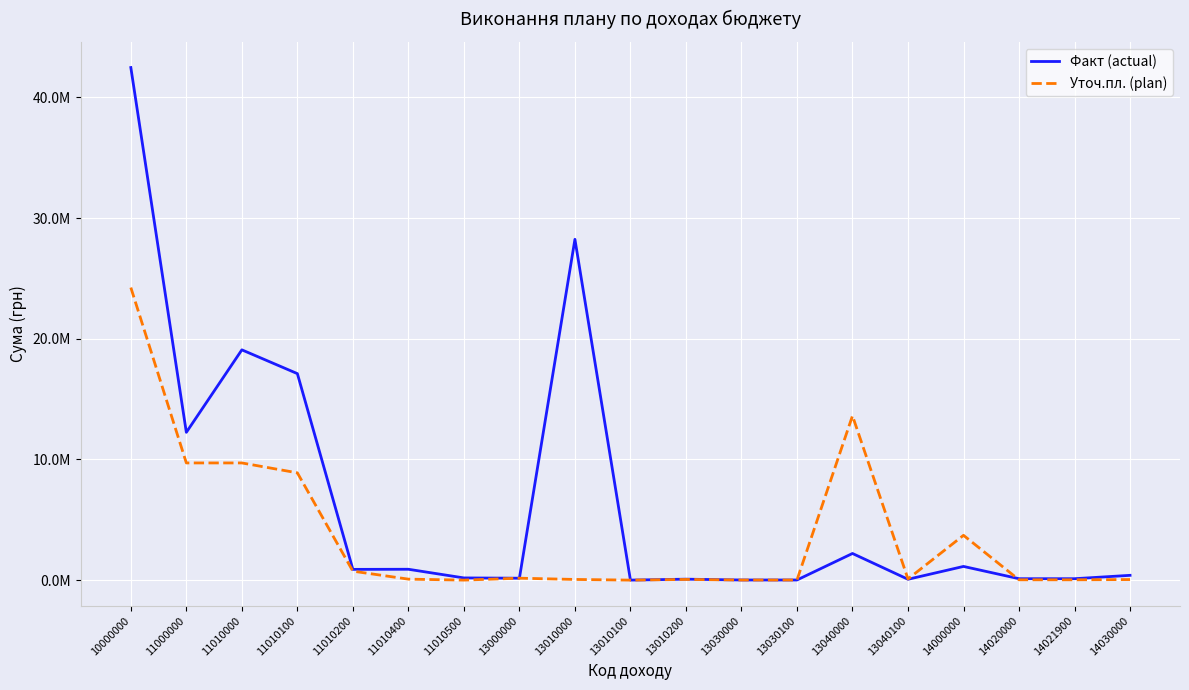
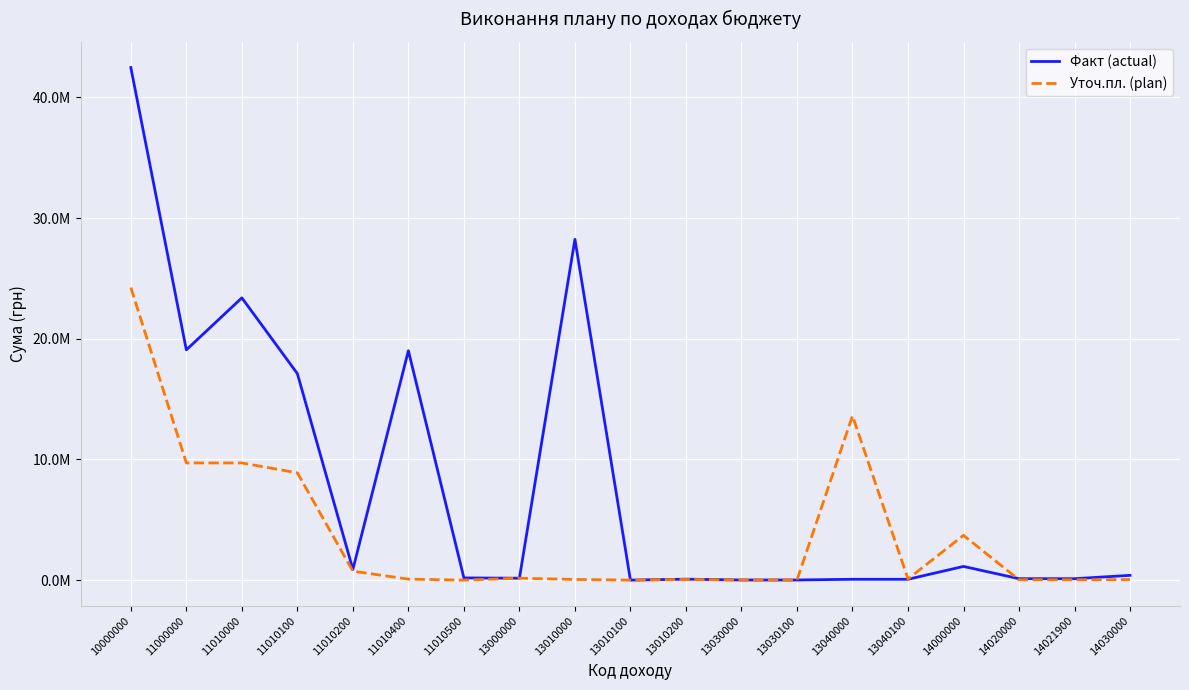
  {
    "Факт (actual)": {
      "10000000": 42500000,
-     "11000000": 12200000,
-     "11010000": 19100000,
+     "11000000": 19100000,
+     "11010000": 23400000,
      "11010100": 17100000,
-     "11010400": 900000,
+     "11010400": 19000000,
      "13010000": 28200000,
-     "13040000": 2200000,
+     "13040000": 100000,
      "14000000": 1100000,
      "14030000": 400000
    },
    "Уточ.пл. (plan)": {
      "10000000": 24200000,
      "11000000": 9700000,
      "11010000": 9700000,
      "11010100": 8900000,
      "11010400": 100000,
      "13010000": 100000,
      "13040000": 13600000,
      "14000000": 3700000,
      "14030000": 0
    }
  }
